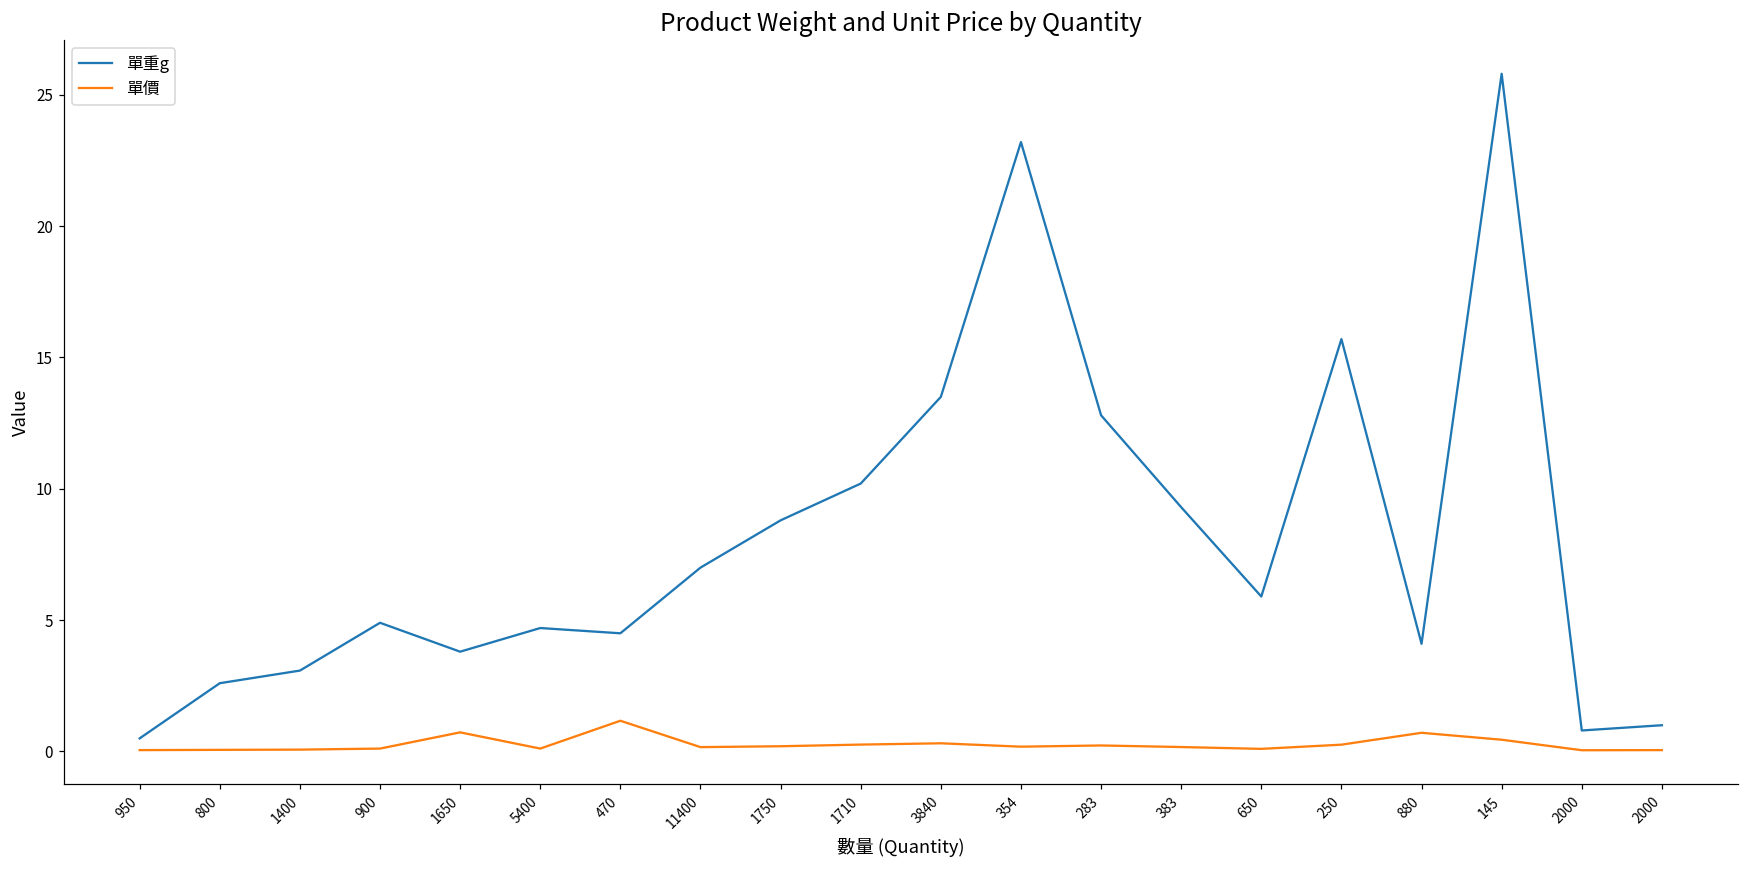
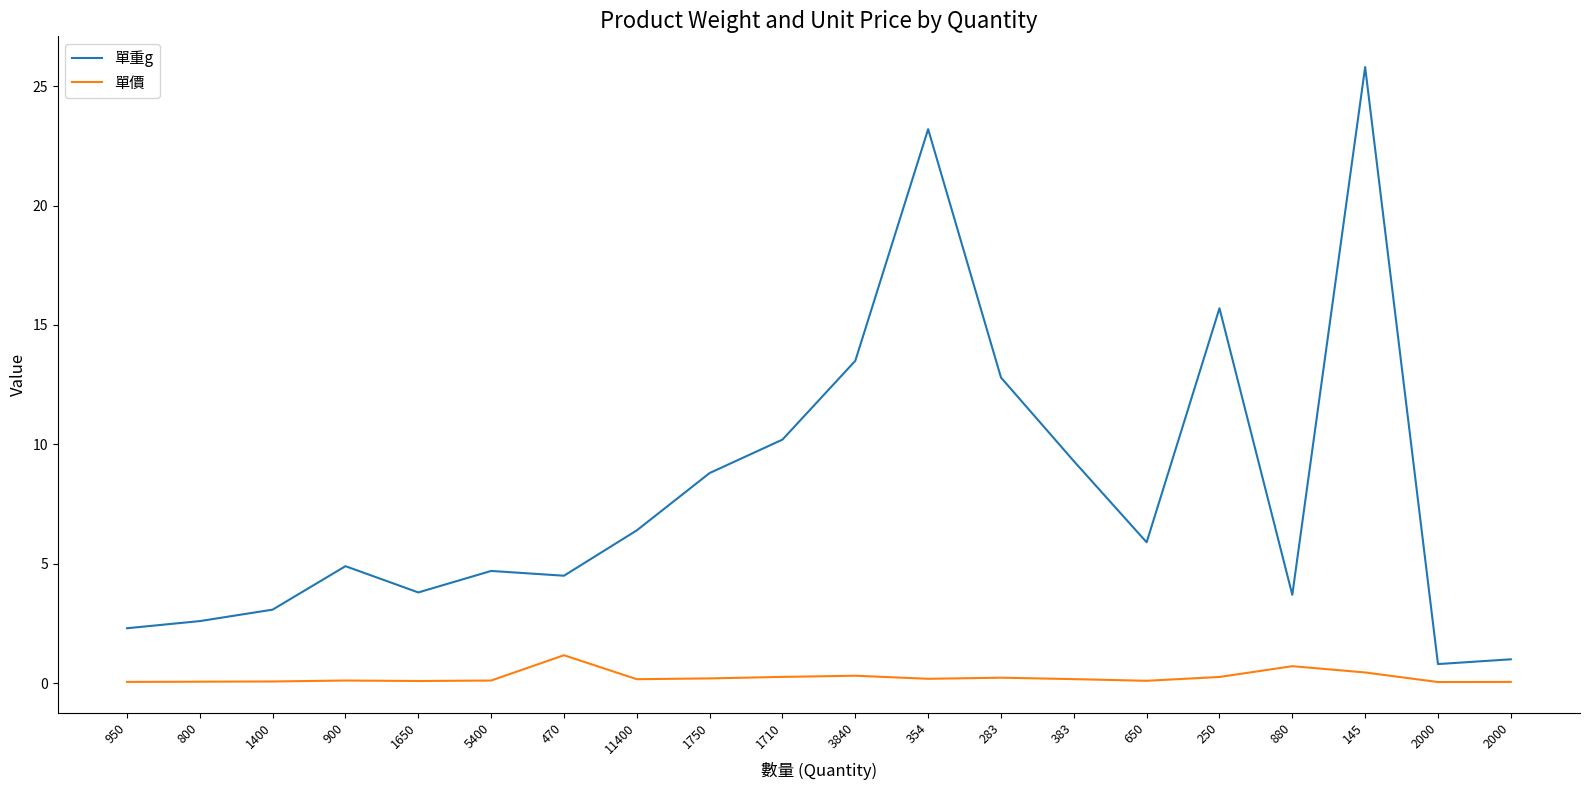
  {
    "單重g": {
-     "950": 0.5,
+     "950": 2.3,
      "800": 2.6,
      "1400": 3.1,
      "900": 4.9,
      "1650": 3.8,
      "5400": 4.7,
      "470": 4.5,
-     "11400": 7.0,
+     "11400": 6.4,
      "1750": 8.8,
      "1710": 10.2,
      "3840": 13.5,
      "354": 23.2,
      "283": 12.8,
      "383": 9.3,
      "650": 5.9,
      "250": 15.7,
-     "880": 4.1,
+     "880": 3.7,
      "145": 25.8
    },
    "單價": {
      "950": 0.1,
      "800": 0.1,
      "1400": 0.1,
      "900": 0.1,
-     "1650": 0.7,
+     "1650": 0.1,
      "5400": 0.1,
      "470": 1.2,
      "11400": 0.2,
      "1750": 0.2,
      "1710": 0.3,
      "3840": 0.3,
      "354": 0.2,
      "283": 0.2,
      "383": 0.2,
      "650": 0.1,
      "250": 0.3,
      "880": 0.7,
      "145": 0.4
    }
  }
